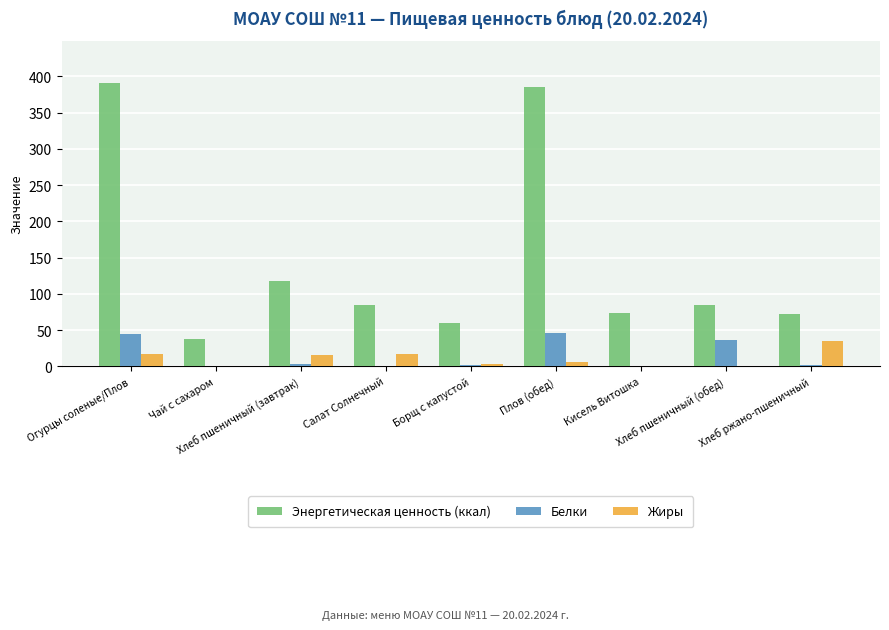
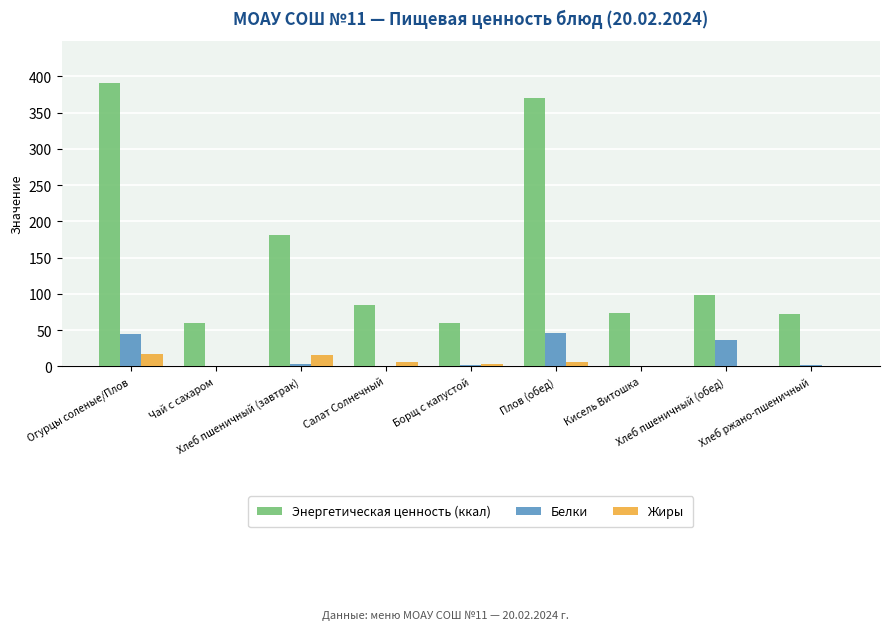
  {
    "Энергетическая ценность (ккал)": {
      "Огурцы соленые/Плов": 390,
-     "Чай с сахаром": 40,
-     "Хлеб пшеничный (завтрак)": 120,
+     "Чай с сахаром": 60,
+     "Хлеб пшеничный (завтрак)": 180,
      "Салат Солнечный": 80,
      "Борщ с капустой": 60,
-     "Плов (обед)": 390,
+     "Плов (обед)": 370,
      "Кисель Витошка": 70,
-     "Хлеб пшеничный (обед)": 80,
+     "Хлеб пшеничный (обед)": 100,
      "Хлеб ржано-пшеничный": 70
    },
    "Белки": {
      "Огурцы соленые/Плов": 50,
      "Хлеб пшеничный (завтрак)": 0,
      "Плов (обед)": 50,
      "Кисель Витошка": 0,
      "Хлеб пшеничный (обед)": 40
    },
    "Жиры": {
      "Огурцы соленые/Плов": 20,
      "Чай с сахаром": 0,
      "Хлеб пшеничный (завтрак)": 20,
-     "Салат Солнечный": 20,
+     "Салат Солнечный": 10,
      "Борщ с капустой": 0,
      "Плов (обед)": 10,
      "Кисель Витошка": 0,
-     "Хлеб ржано-пшеничный": 30
+     "Хлеб ржано-пшеничный": 0
    }
  }
